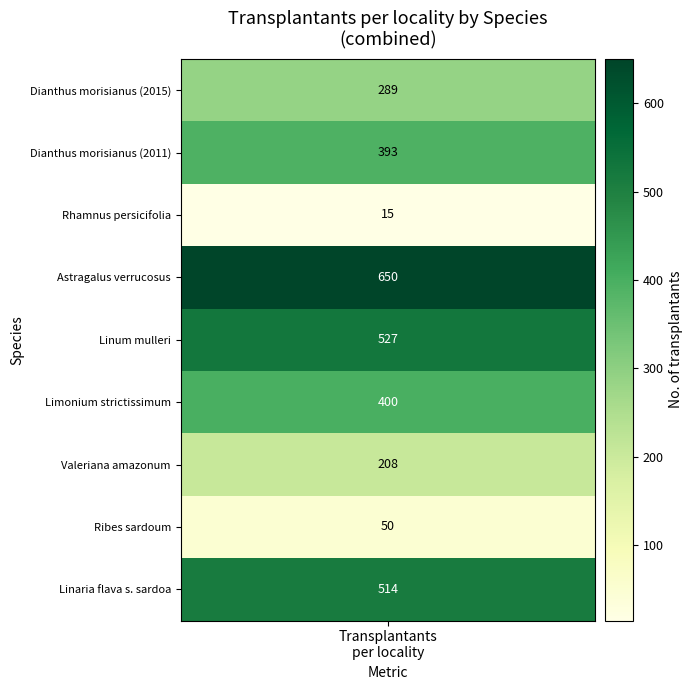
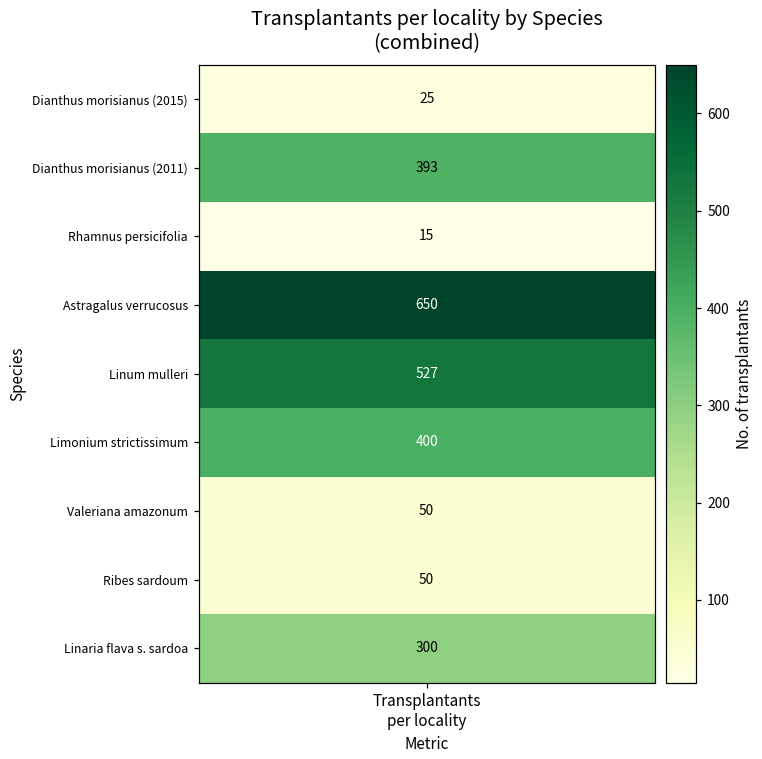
  {
    "Dianthus morisianus (2015)": {
-     "Transplantants per locality": 289
+     "Transplantants per locality": 25
    },
    "Dianthus morisianus (2011)": {
      "Transplantants per locality": 393
    },
    "Rhamnus persicifolia": {
      "Transplantants per locality": 15
    },
    "Astragalus verrucosus": {
      "Transplantants per locality": 650
    },
    "Linum mulleri": {
      "Transplantants per locality": 527
    },
    "Limonium strictissimum": {
      "Transplantants per locality": 400
    },
    "Valeriana amazonum": {
-     "Transplantants per locality": 208
+     "Transplantants per locality": 50
    },
    "Ribes sardoum": {
      "Transplantants per locality": 50
    },
    "Linaria flava s. sardoa": {
-     "Transplantants per locality": 514
+     "Transplantants per locality": 300
    }
  }
